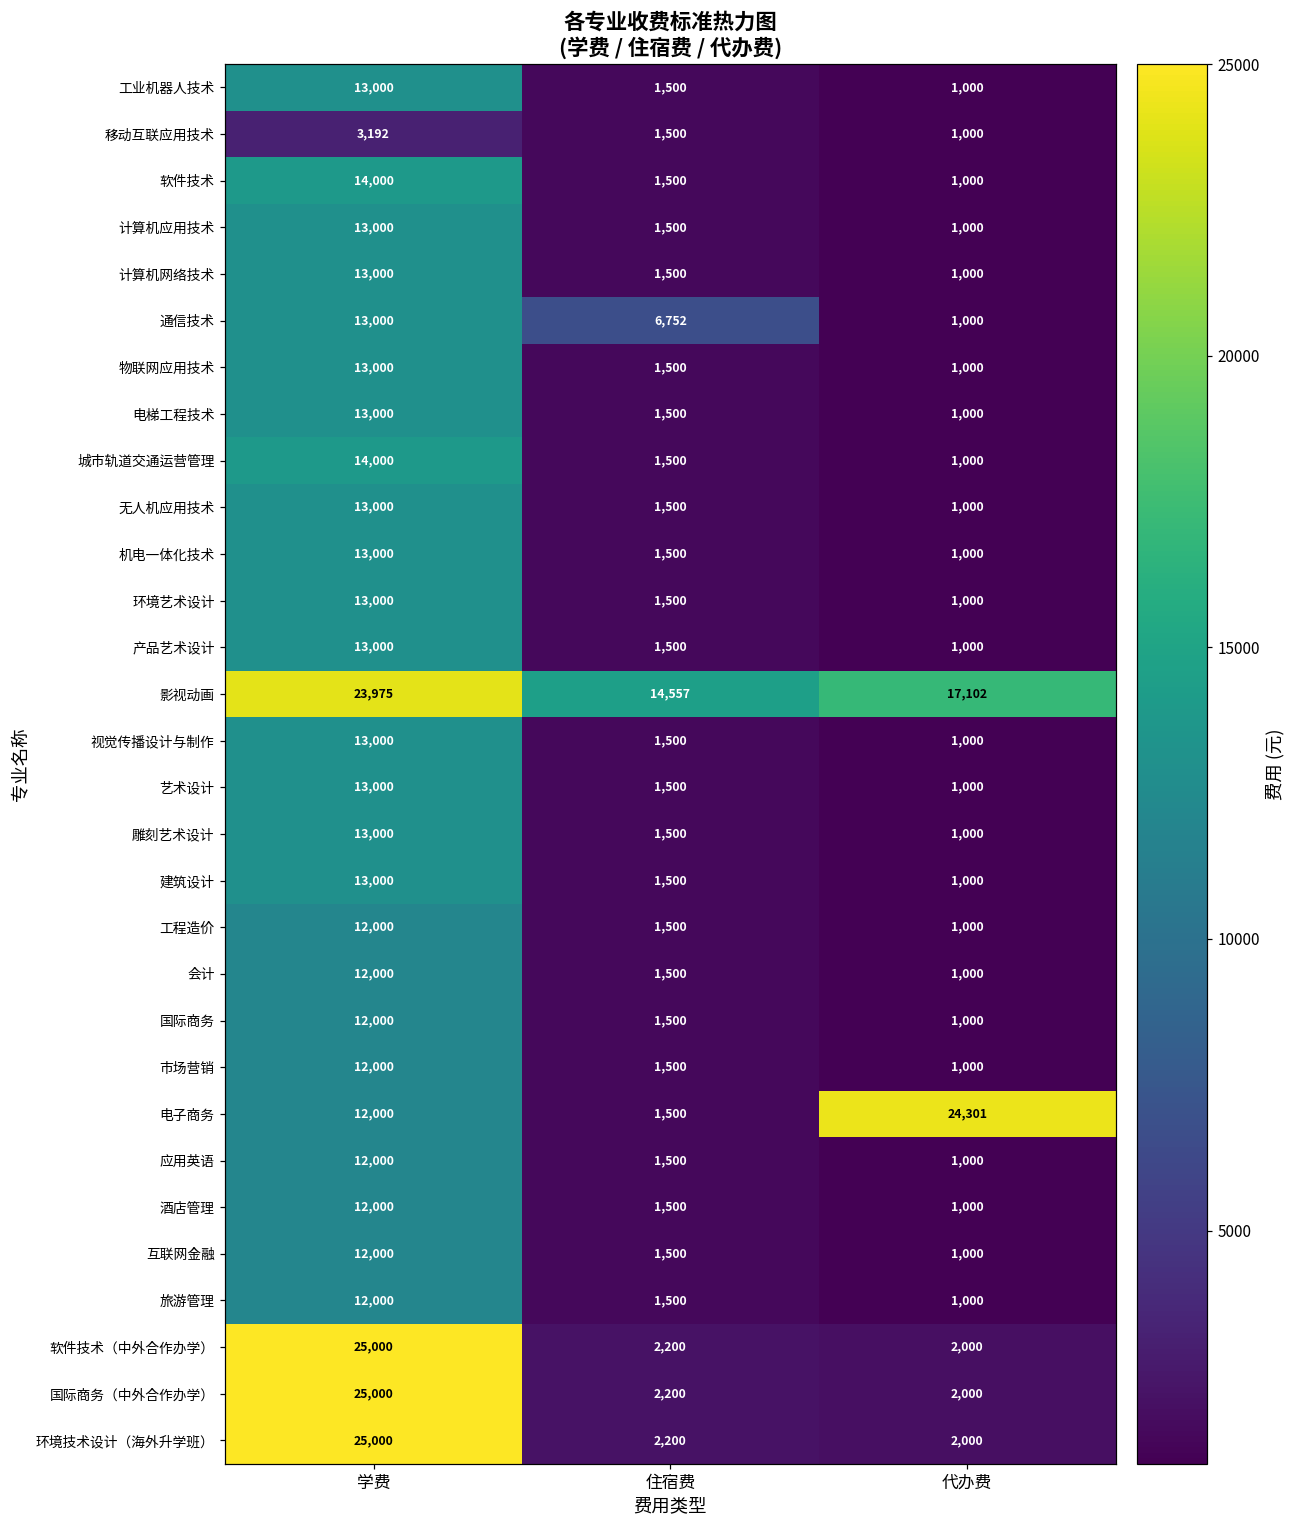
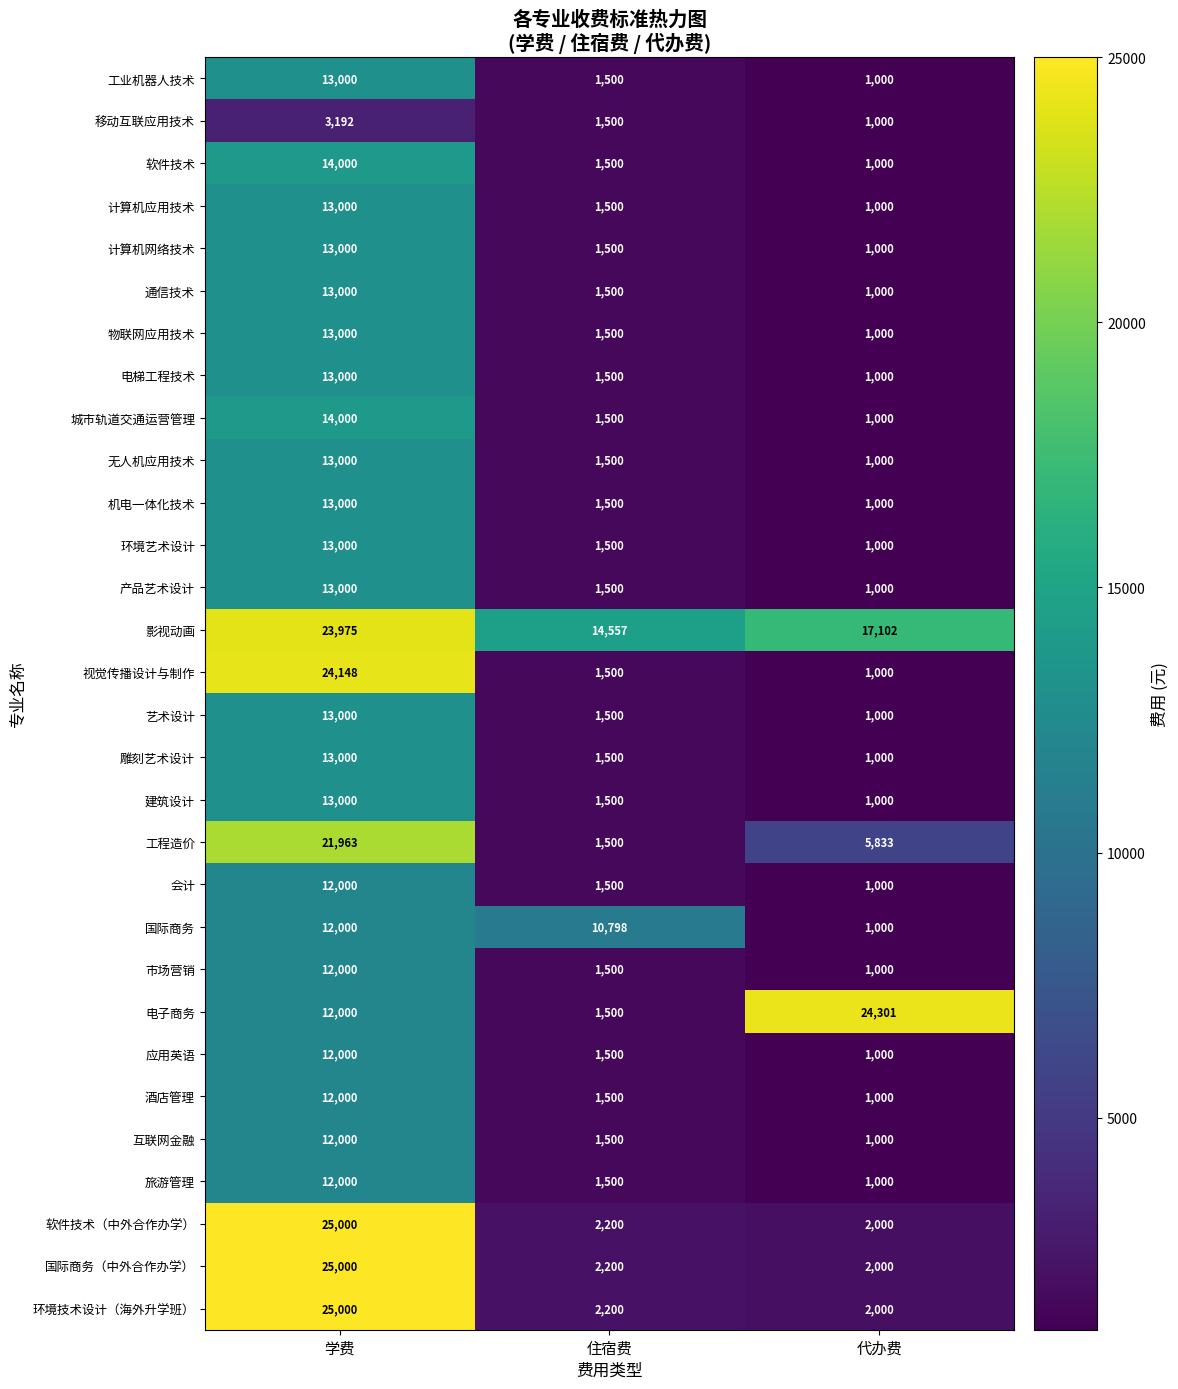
  {
    "工业机器人技术": {
      "学费": "13,000",
      "住宿费": "1,500",
      "代办费": "1,000"
    },
    "移动互联应用技术": {
      "学费": "3,192",
      "住宿费": "1,500",
      "代办费": "1,000"
    },
    "软件技术": {
      "学费": "14,000",
      "住宿费": "1,500",
      "代办费": "1,000"
    },
    "计算机应用技术": {
      "学费": "13,000",
      "住宿费": "1,500",
      "代办费": "1,000"
    },
    "计算机网络技术": {
      "学费": "13,000",
      "住宿费": "1,500",
      "代办费": "1,000"
    },
    "通信技术": {
      "学费": "13,000",
-     "住宿费": "6,752",
+     "住宿费": "1,500",
      "代办费": "1,000"
    },
    "物联网应用技术": {
      "学费": "13,000",
      "住宿费": "1,500",
      "代办费": "1,000"
    },
    "电梯工程技术": {
      "学费": "13,000",
      "住宿费": "1,500",
      "代办费": "1,000"
    },
    "城市轨道交通运营管理": {
      "学费": "14,000",
      "住宿费": "1,500",
      "代办费": "1,000"
    },
    "无人机应用技术": {
      "学费": "13,000",
      "住宿费": "1,500",
      "代办费": "1,000"
    },
    "机电一体化技术": {
      "学费": "13,000",
      "住宿费": "1,500",
      "代办费": "1,000"
    },
    "环境艺术设计": {
      "学费": "13,000",
      "住宿费": "1,500",
      "代办费": "1,000"
    },
    "产品艺术设计": {
      "学费": "13,000",
      "住宿费": "1,500",
      "代办费": "1,000"
    },
    "影视动画": {
      "学费": "23,975",
      "住宿费": "14,557",
      "代办费": "17,102"
    },
    "视觉传播设计与制作": {
-     "学费": "13,000",
+     "学费": "24,148",
      "住宿费": "1,500",
      "代办费": "1,000"
    },
    "艺术设计": {
      "学费": "13,000",
      "住宿费": "1,500",
      "代办费": "1,000"
    },
    "雕刻艺术设计": {
      "学费": "13,000",
      "住宿费": "1,500",
      "代办费": "1,000"
    },
    "建筑设计": {
      "学费": "13,000",
      "住宿费": "1,500",
      "代办费": "1,000"
    },
    "工程造价": {
-     "学费": "12,000",
+     "学费": "21,963",
      "住宿费": "1,500",
-     "代办费": "1,000"
+     "代办费": "5,833"
    },
    "会计": {
      "学费": "12,000",
      "住宿费": "1,500",
      "代办费": "1,000"
    },
    "国际商务": {
      "学费": "12,000",
-     "住宿费": "1,500",
+     "住宿费": "10,798",
      "代办费": "1,000"
    },
    "市场营销": {
      "学费": "12,000",
      "住宿费": "1,500",
      "代办费": "1,000"
    },
    "电子商务": {
      "学费": "12,000",
      "住宿费": "1,500",
      "代办费": "24,301"
    },
    "应用英语": {
      "学费": "12,000",
      "住宿费": "1,500",
      "代办费": "1,000"
    },
    "酒店管理": {
      "学费": "12,000",
      "住宿费": "1,500",
      "代办费": "1,000"
    },
    "互联网金融": {
      "学费": "12,000",
      "住宿费": "1,500",
      "代办费": "1,000"
    },
    "旅游管理": {
      "学费": "12,000",
      "住宿费": "1,500",
      "代办费": "1,000"
    },
    "软件技术（中外合作办学）": {
      "学费": "25,000",
      "住宿费": "2,200",
      "代办费": "2,000"
    },
    "国际商务（中外合作办学）": {
      "学费": "25,000",
      "住宿费": "2,200",
      "代办费": "2,000"
    },
    "环境技术设计（海外升学班）": {
      "学费": "25,000",
      "住宿费": "2,200",
      "代办费": "2,000"
    }
  }
